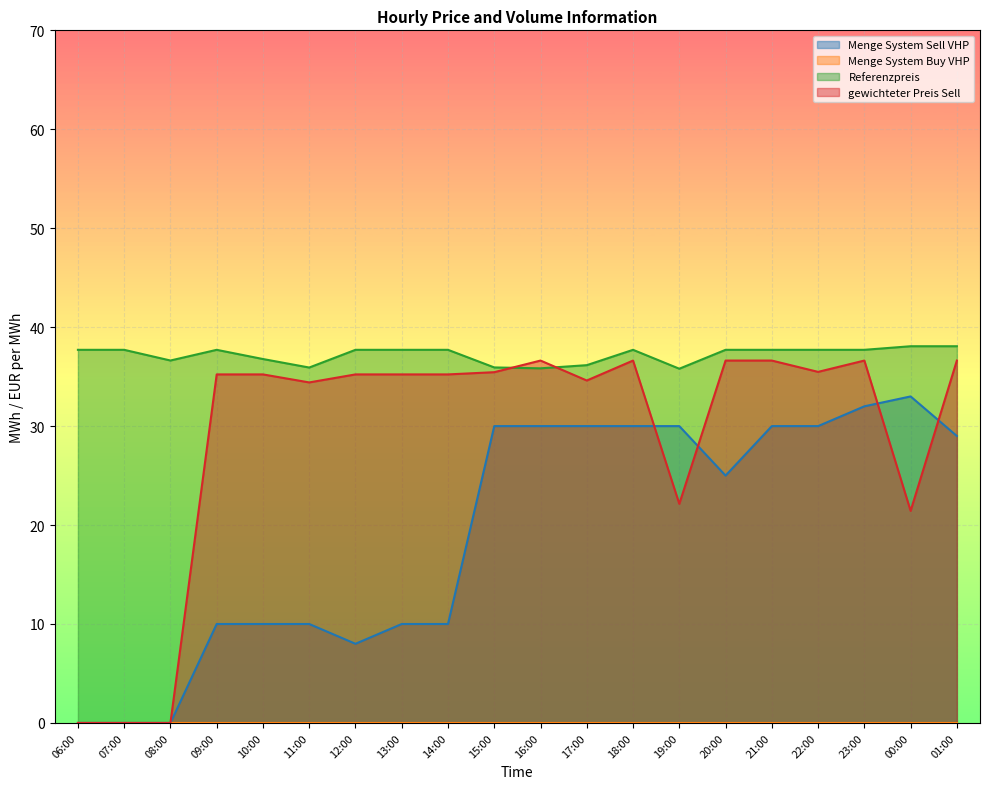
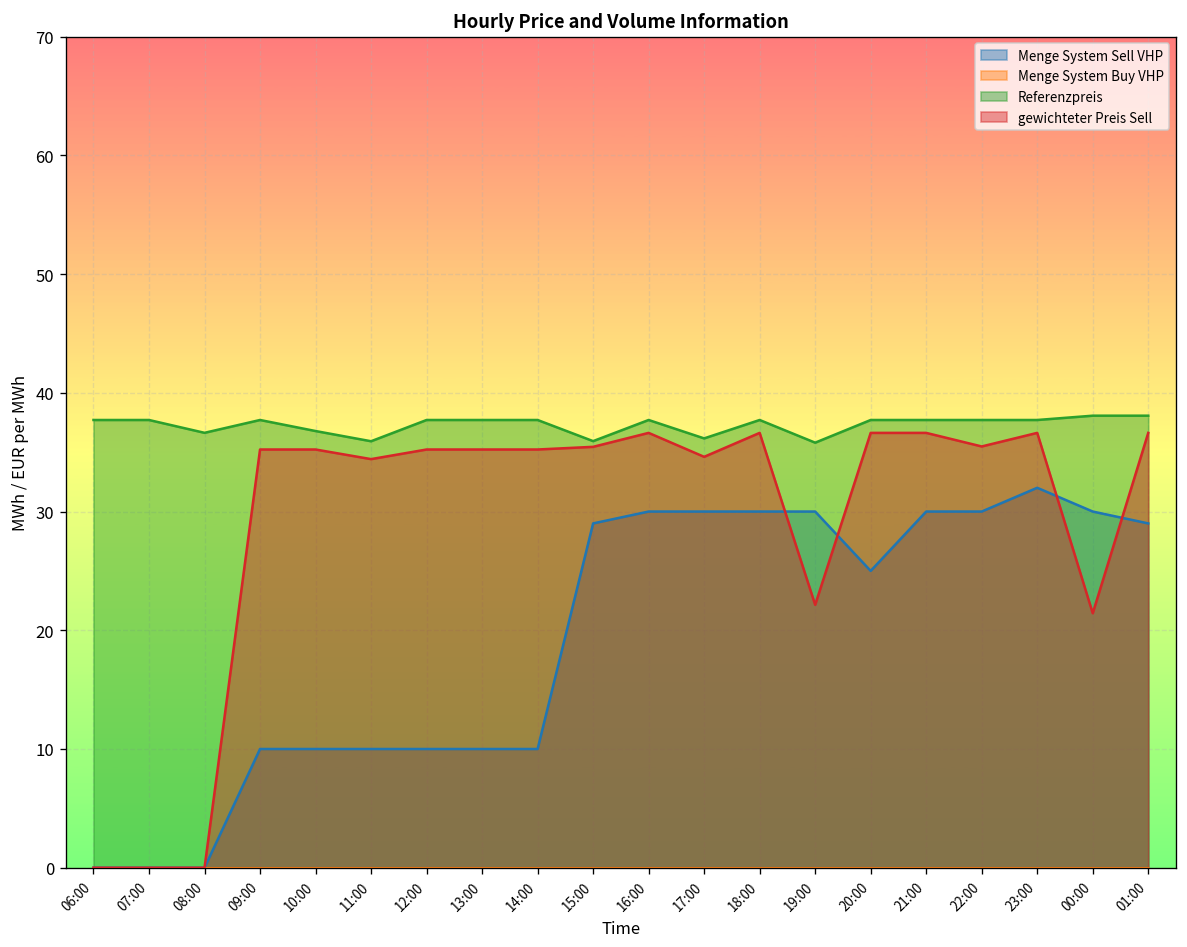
  {
    "Menge System Sell VHP": {
      "09:00": 10,
      "10:00": 10,
      "11:00": 10,
-     "12:00": 8,
+     "12:00": 10,
      "13:00": 10,
      "14:00": 10,
-     "15:00": 30,
+     "15:00": 29,
      "16:00": 30,
      "17:00": 30,
      "18:00": 30,
      "19:00": 30,
      "20:00": 25,
      "21:00": 30,
      "22:00": 30,
      "23:00": 32,
-     "00:00": 33,
+     "00:00": 30,
      "01:00": 29
    },
    "Menge System Buy VHP": {
      "09:00": 0,
      "10:00": 0,
      "11:00": 0,
      "12:00": 0,
      "13:00": 0,
      "14:00": 0,
      "15:00": 0,
      "16:00": 0,
      "17:00": 0,
      "18:00": 0,
      "19:00": 0,
      "20:00": 0,
      "21:00": 0,
      "22:00": 0,
      "23:00": 0,
      "00:00": 0,
      "01:00": 0
    },
    "Referenzpreis": {
      "06:00": 38,
      "07:00": 38,
      "08:00": 37,
      "09:00": 38,
      "10:00": 37,
      "11:00": 36,
      "12:00": 38,
      "13:00": 38,
      "14:00": 38,
      "15:00": 36,
-     "16:00": 36,
+     "16:00": 38,
      "17:00": 36,
      "18:00": 38,
      "19:00": 36,
      "20:00": 38,
      "21:00": 38,
      "22:00": 38,
      "23:00": 38,
      "00:00": 38,
      "01:00": 38
    },
    "gewichteter Preis Sell": {
      "09:00": 35,
      "10:00": 35,
      "11:00": 34,
      "12:00": 35,
      "13:00": 35,
      "14:00": 35,
      "15:00": 35,
      "16:00": 37,
      "17:00": 35,
      "18:00": 37,
      "19:00": 22,
      "20:00": 37,
      "21:00": 37,
      "22:00": 35,
      "23:00": 37,
      "00:00": 21,
      "01:00": 37
    }
  }
